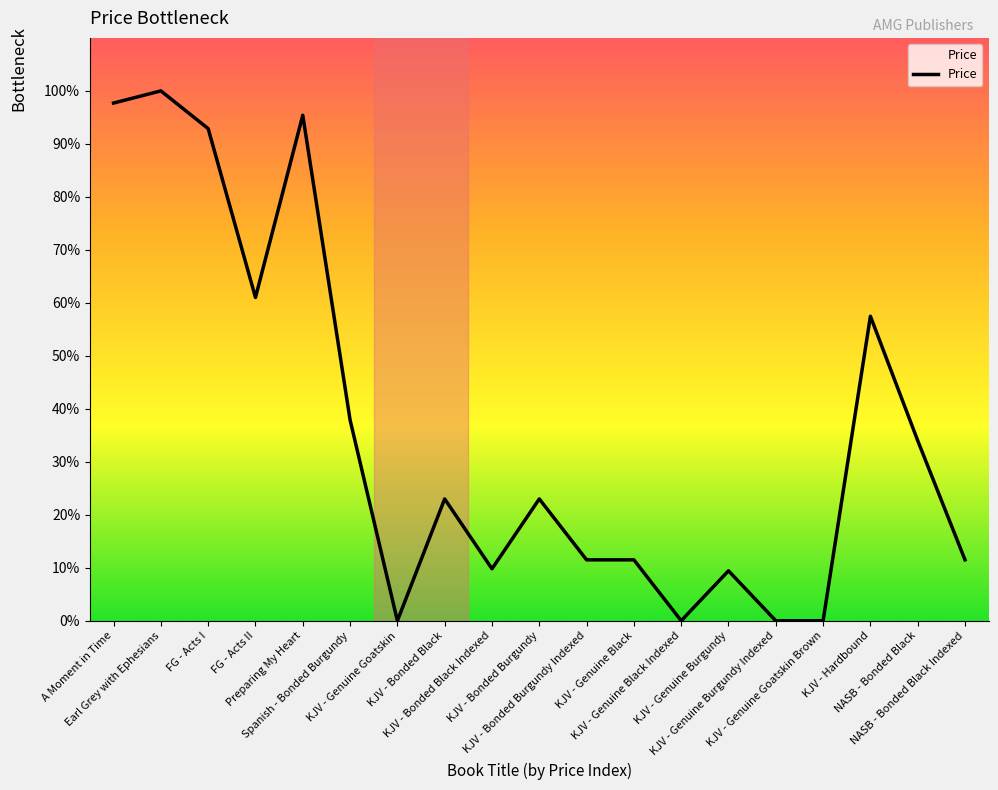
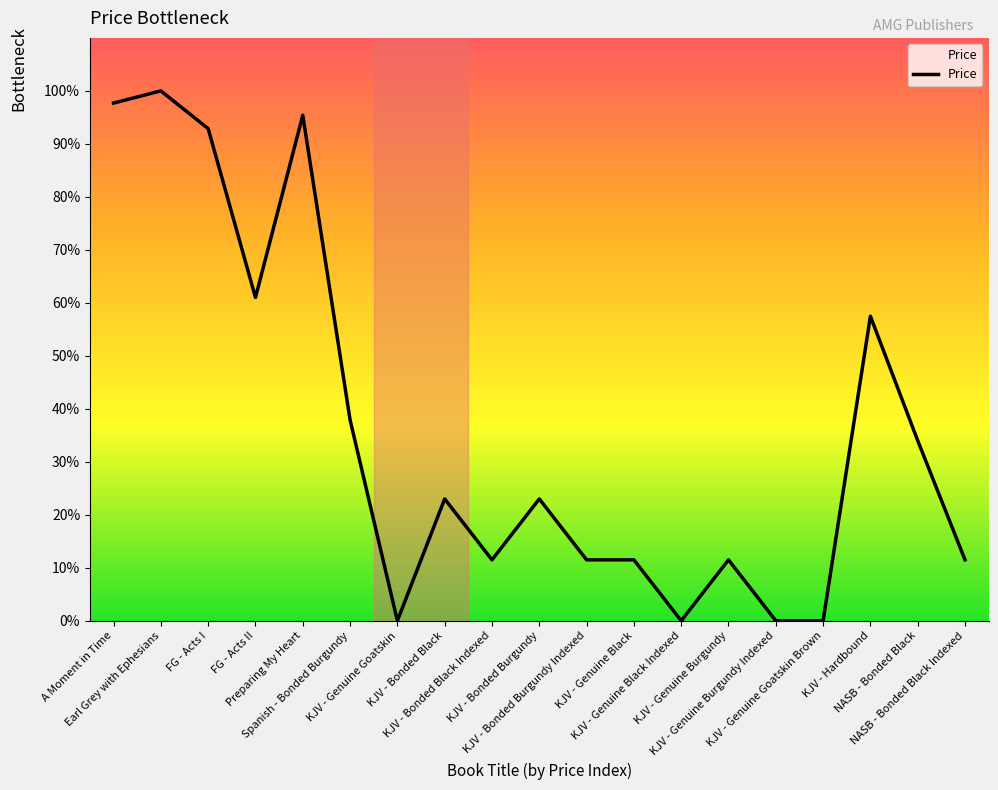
  {
    "A Moment in Time": "98%",
    "Earl Grey with Ephesians": "100%",
    "FG - Acts I": "93%",
    "FG - Acts II": "61%",
    "Preparing My Heart": "95%",
    "Spanish - Bonded Burgundy": "38%",
    "KJV - Genuine Goatskin": "0%",
    "KJV - Bonded Black": "23%",
-   "KJV - Bonded Black Indexed": "10%",
+   "KJV - Bonded Black Indexed": "11%",
    "KJV - Bonded Burgundy": "23%",
    "KJV - Bonded Burgundy Indexed": "11%",
    "KJV - Genuine Black": "11%",
    "KJV - Genuine Black Indexed": "0%",
-   "KJV - Genuine Burgundy": "9%",
+   "KJV - Genuine Burgundy": "11%",
    "KJV - Genuine Burgundy Indexed": "0%",
    "KJV - Genuine Goatskin Brown": "0%",
    "KJV - Hardbound": "57%",
    "NASB - Bonded Black": "34%",
    "NASB - Bonded Black Indexed": "11%"
  }
